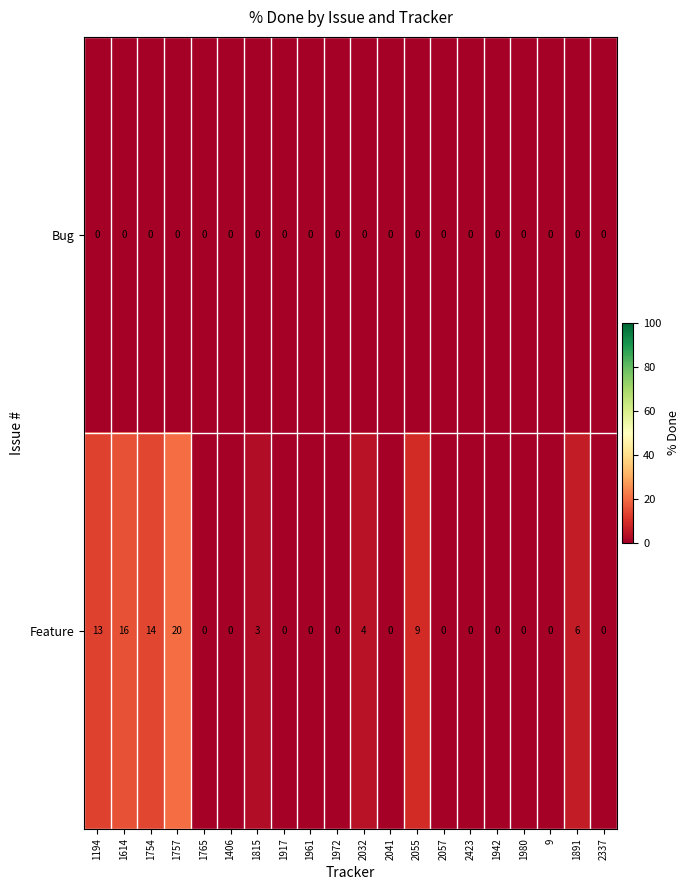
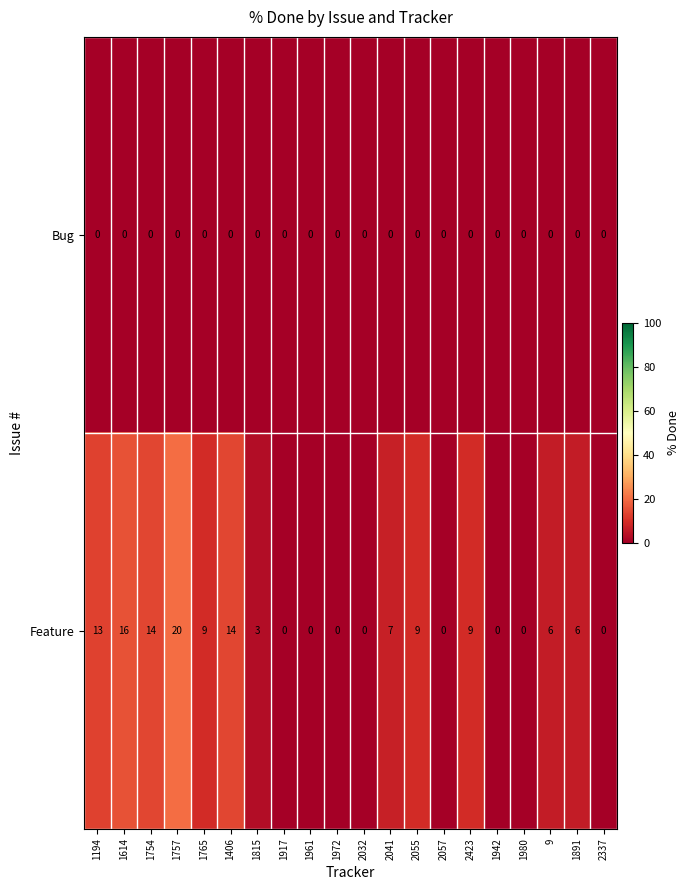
  {
    "Bug": {
      "1194": 0,
      "1614": 0,
      "1754": 0,
      "1757": 0,
      "1765": 0,
      "1406": 0,
      "1815": 0,
      "1917": 0,
      "1961": 0,
      "1972": 0,
      "2032": 0,
      "2041": 0,
      "2055": 0,
      "2057": 0,
      "2423": 0,
      "1942": 0,
      "1980": 0,
      "9": 0,
      "1891": 0,
      "2337": 0
    },
    "Feature": {
      "1194": 13,
      "1614": 16,
      "1754": 14,
      "1757": 20,
-     "1765": 0,
-     "1406": 0,
+     "1765": 9,
+     "1406": 14,
      "1815": 3,
      "1917": 0,
      "1961": 0,
      "1972": 0,
-     "2032": 4,
-     "2041": 0,
+     "2032": 0,
+     "2041": 7,
      "2055": 9,
      "2057": 0,
-     "2423": 0,
+     "2423": 9,
      "1942": 0,
      "1980": 0,
-     "9": 0,
+     "9": 6,
      "1891": 6,
      "2337": 0
    }
  }
